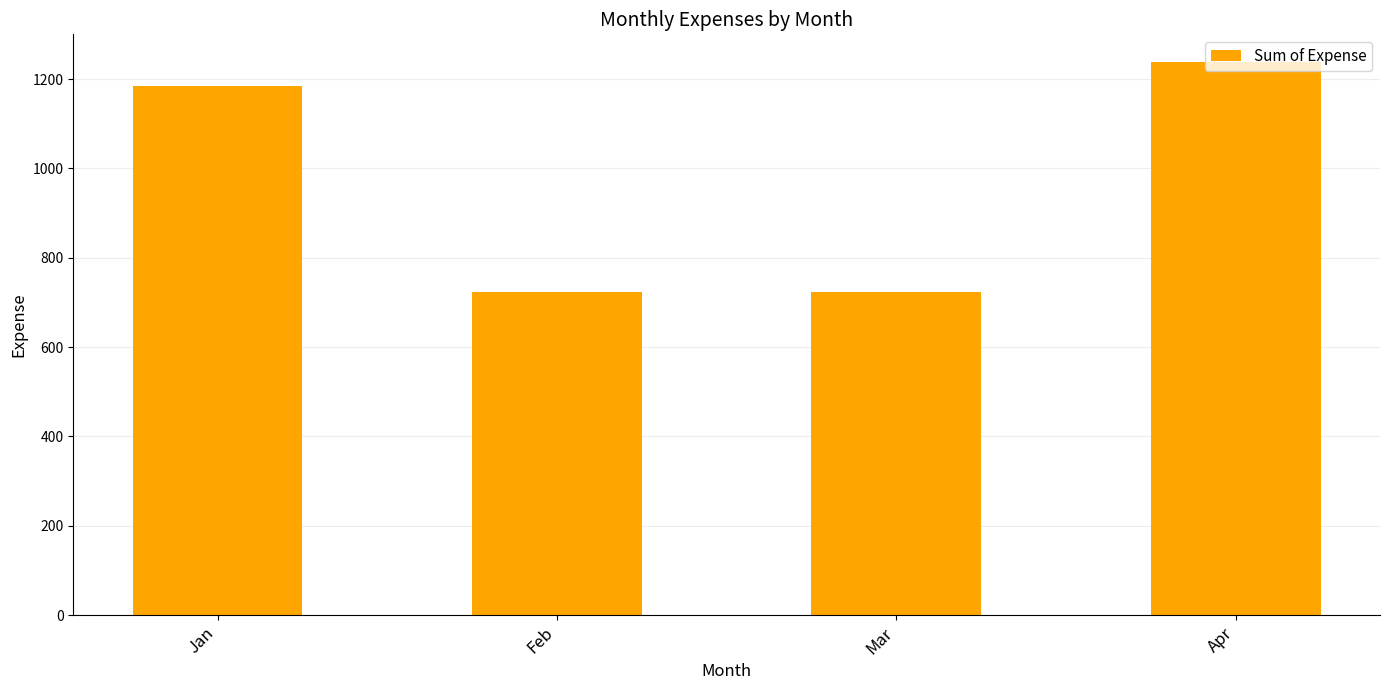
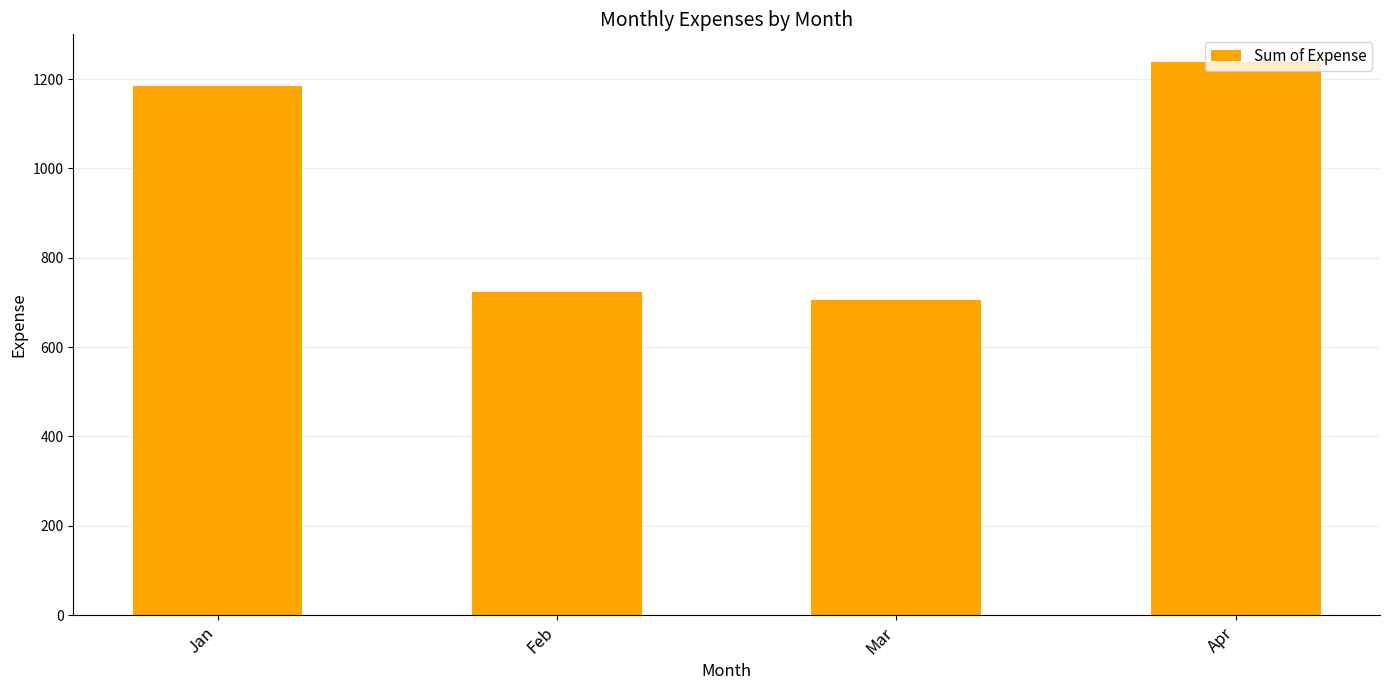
  {
    "Jan": 1180,
    "Feb": 720,
-   "Mar": 720
+   "Mar": 710
  }
